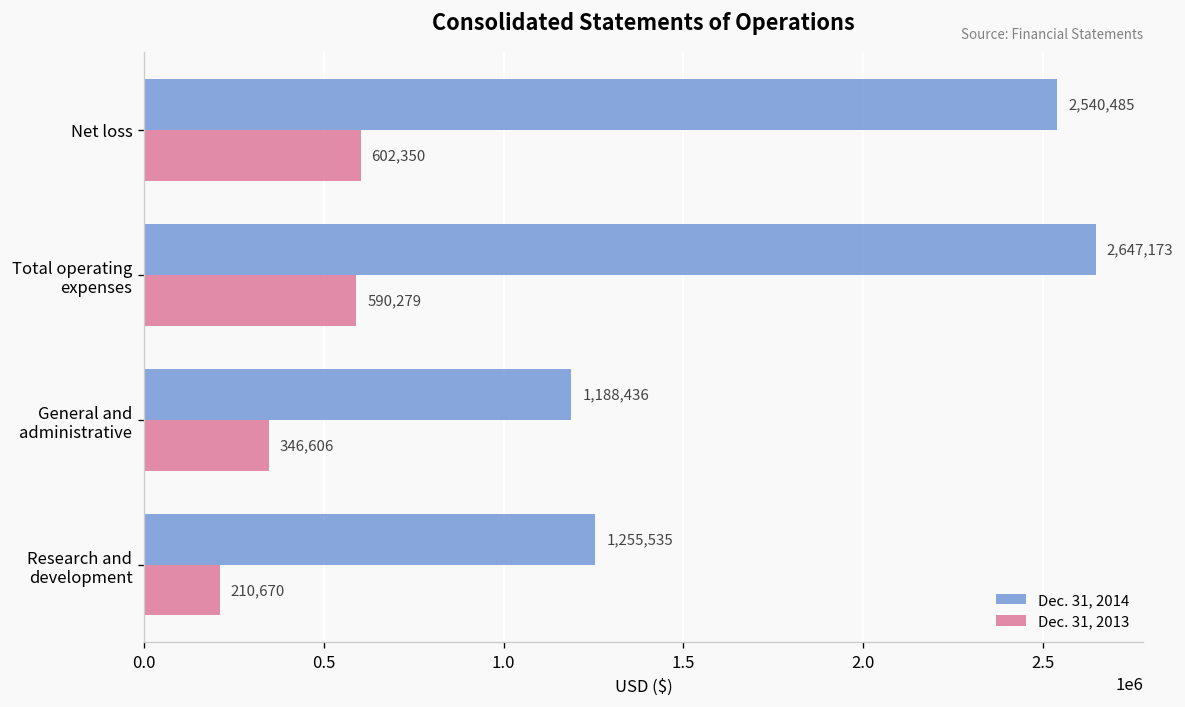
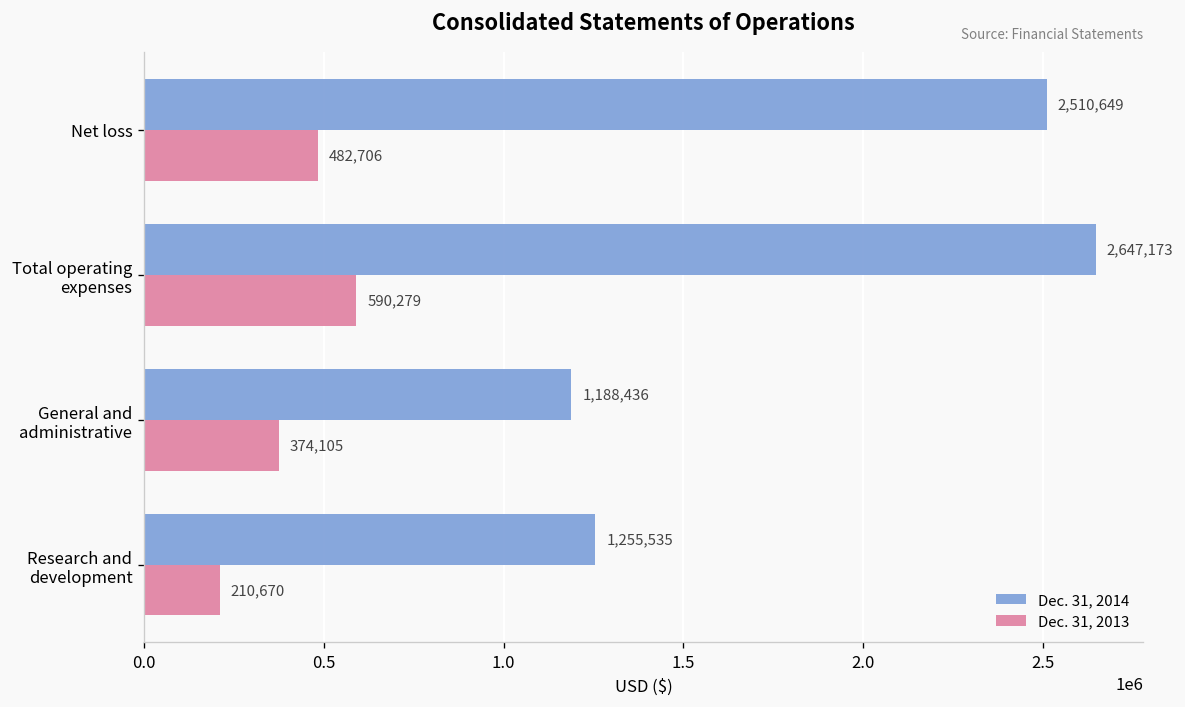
  {
    "Dec. 31, 2014": {
-     "Net loss": "2,540,485",
+     "Net loss": "2,510,649",
      "Total operating expenses": "2,647,173",
      "General and administrative": "1,188,436",
      "Research and development": "1,255,535"
    },
    "Dec. 31, 2013": {
-     "Net loss": "602,350",
+     "Net loss": "482,706",
      "Total operating expenses": "590,279",
-     "General and administrative": "346,606",
+     "General and administrative": "374,105",
      "Research and development": "210,670"
    }
  }
